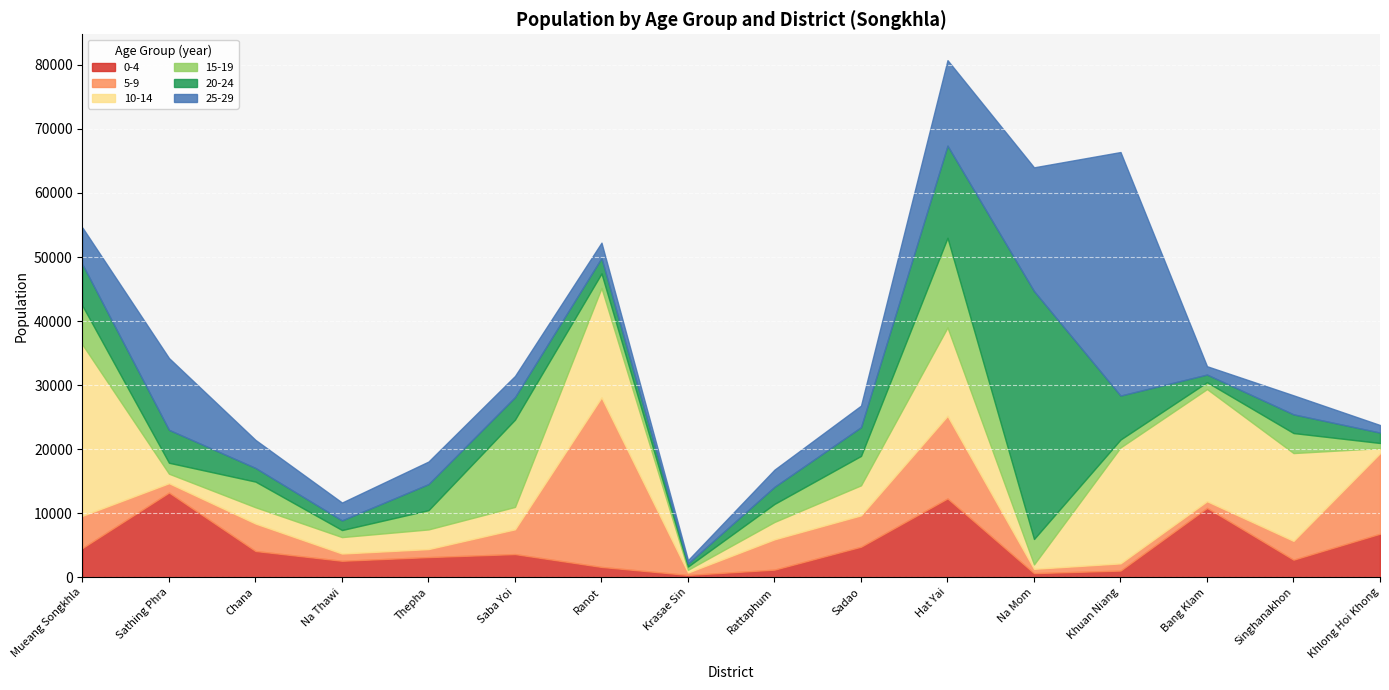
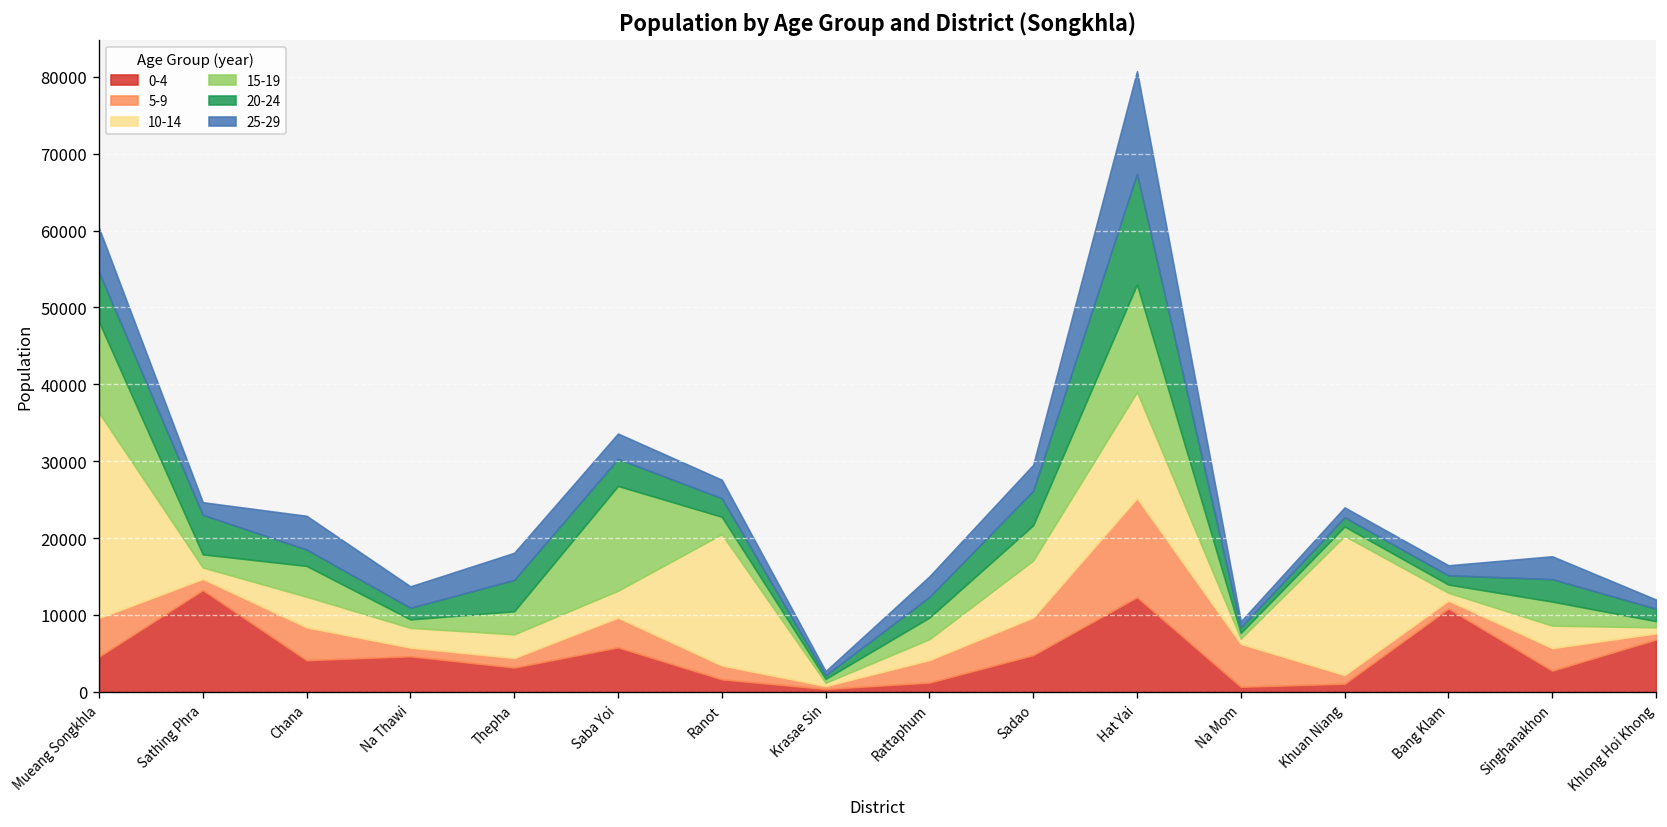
  {
    "0-4": {
      "Mueang Songkhla": 5000,
      "Sathing Phra": 13000,
      "Chana": 4000,
-     "Na Thawi": 3000,
+     "Na Thawi": 5000,
      "Thepha": 3000,
-     "Saba Yoi": 4000,
+     "Saba Yoi": 6000,
      "Ranot": 2000,
      "Rattaphum": 1000,
      "Sadao": 5000,
      "Hat Yai": 12000,
      "Na Mom": 1000,
      "Khuan Niang": 1000,
      "Bang Klam": 11000,
      "Singhanakhon": 3000,
      "Khlong Hoi Khong": 7000
    },
    "5-9": {
      "Mueang Songkhla": 5000,
      "Sathing Phra": 1000,
      "Chana": 4000,
      "Na Thawi": 1000,
      "Thepha": 1000,
      "Saba Yoi": 4000,
-     "Ranot": 26000,
-     "Rattaphum": 5000,
+     "Ranot": 2000,
+     "Rattaphum": 3000,
      "Sadao": 5000,
      "Hat Yai": 13000,
-     "Na Mom": 1000,
+     "Na Mom": 6000,
      "Khuan Niang": 1000,
      "Bang Klam": 1000,
      "Singhanakhon": 3000,
-     "Khlong Hoi Khong": 13000
+     "Khlong Hoi Khong": 1000
    },
    "10-14": {
      "Mueang Songkhla": 27000,
      "Sathing Phra": 1000,
-     "Chana": 3000,
+     "Chana": 4000,
      "Na Thawi": 3000,
      "Thepha": 3000,
      "Saba Yoi": 3000,
      "Ranot": 17000,
      "Krasae Sin": 0,
      "Rattaphum": 3000,
-     "Sadao": 5000,
+     "Sadao": 7000,
      "Hat Yai": 14000,
      "Na Mom": 1000,
      "Khuan Niang": 18000,
-     "Bang Klam": 18000,
-     "Singhanakhon": 14000,
+     "Bang Klam": 1000,
+     "Singhanakhon": 3000,
      "Khlong Hoi Khong": 1000
    },
    "15-19": {
-     "Mueang Songkhla": 6000,
+     "Mueang Songkhla": 12000,
      "Sathing Phra": 2000,
      "Chana": 4000,
      "Na Thawi": 1000,
      "Thepha": 3000,
      "Saba Yoi": 14000,
      "Ranot": 2000,
      "Krasae Sin": 1000,
      "Rattaphum": 3000,
      "Sadao": 5000,
      "Hat Yai": 14000,
-     "Na Mom": 4000,
+     "Na Mom": 1000,
      "Khuan Niang": 1000,
      "Bang Klam": 1000,
      "Singhanakhon": 3000,
      "Khlong Hoi Khong": 1000
    },
    "20-24": {
      "Mueang Songkhla": 6000,
      "Sathing Phra": 5000,
      "Chana": 2000,
      "Na Thawi": 2000,
      "Thepha": 4000,
      "Saba Yoi": 4000,
      "Ranot": 2000,
      "Krasae Sin": 0,
      "Rattaphum": 3000,
      "Sadao": 4000,
      "Hat Yai": 14000,
-     "Na Mom": 39000,
-     "Khuan Niang": 7000,
+     "Na Mom": 1000,
+     "Khuan Niang": 1000,
      "Bang Klam": 1000,
      "Singhanakhon": 3000,
      "Khlong Hoi Khong": 2000
    },
    "25-29": {
      "Mueang Songkhla": 6000,
-     "Sathing Phra": 11000,
+     "Sathing Phra": 2000,
      "Chana": 4000,
      "Na Thawi": 3000,
      "Thepha": 4000,
      "Saba Yoi": 3000,
      "Ranot": 2000,
      "Krasae Sin": 1000,
      "Rattaphum": 3000,
      "Sadao": 3000,
      "Hat Yai": 13000,
-     "Na Mom": 19000,
-     "Khuan Niang": 38000,
+     "Na Mom": 1000,
+     "Khuan Niang": 1000,
      "Bang Klam": 1000,
      "Singhanakhon": 3000,
      "Khlong Hoi Khong": 1000
    }
  }
